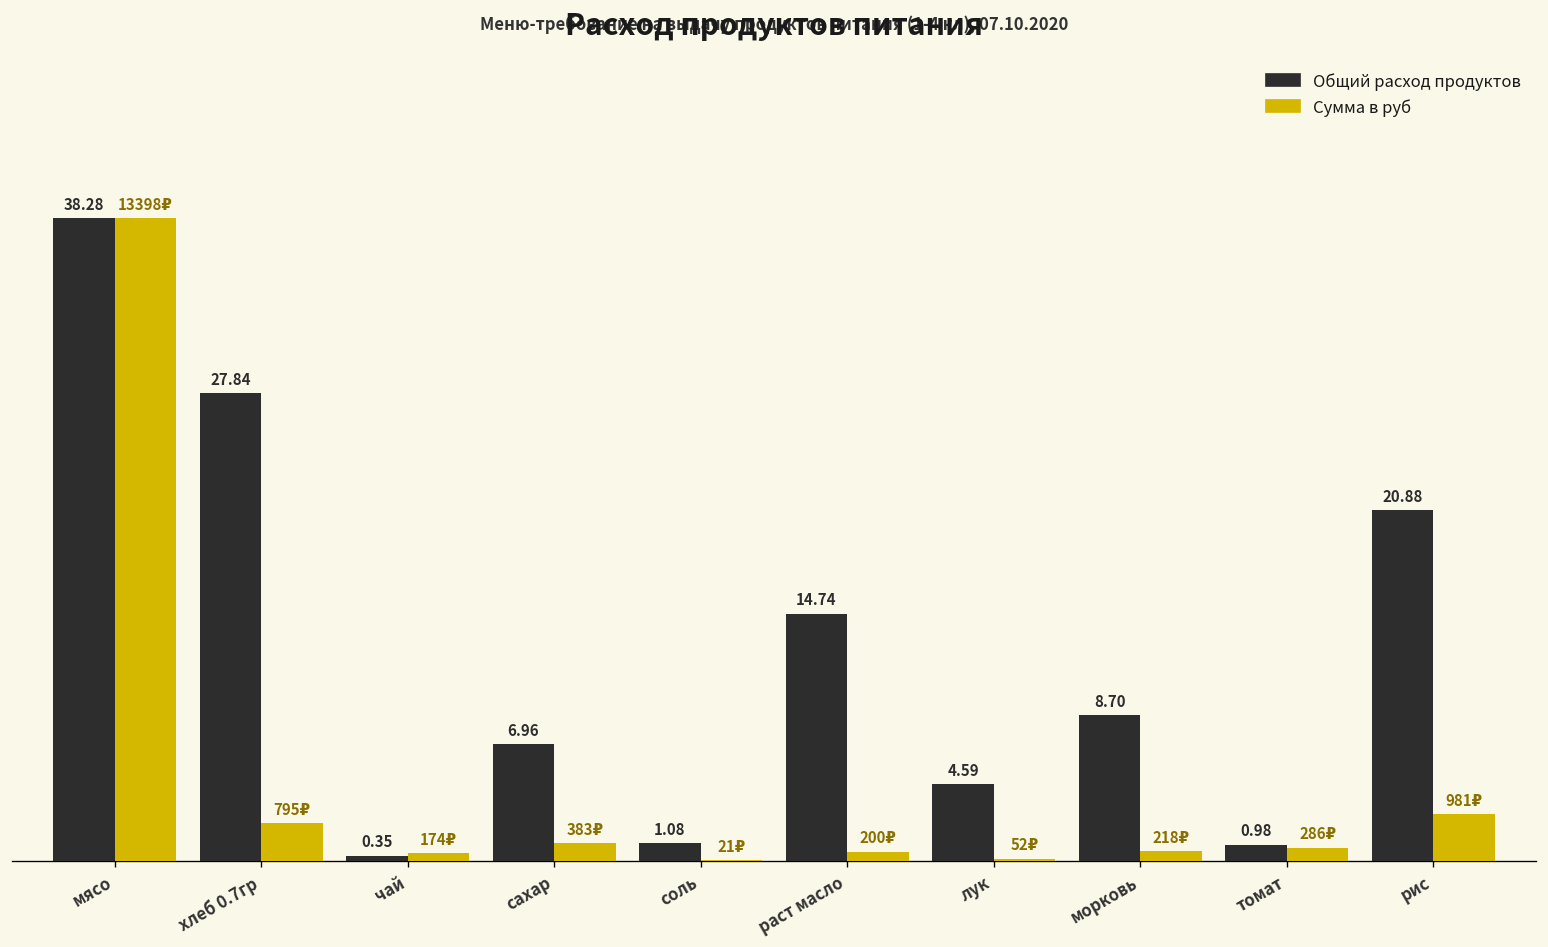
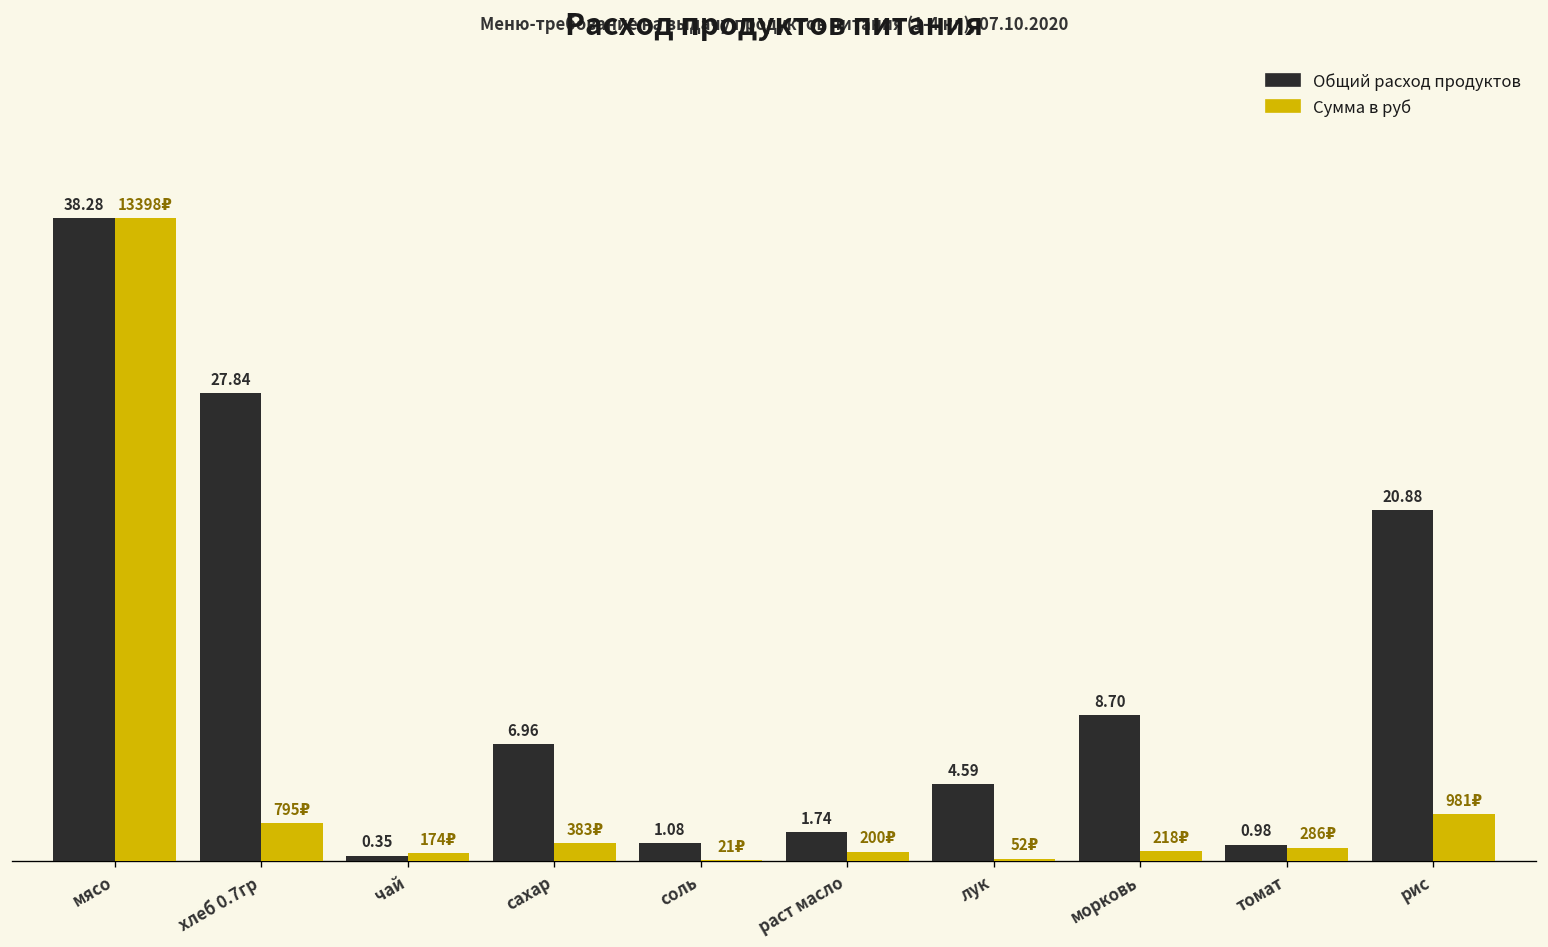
  {
    "Общий расход продуктов": {
      "мясо": 38.28,
      "хлеб 0.7гр": 27.84,
      "чай": 0.35,
      "сахар": 6.96,
      "соль": 1.08,
-     "раст масло": 14.74,
+     "раст масло": 1.74,
      "лук": 4.59,
      "морковь": 8.70,
      "томат": 0.98,
      "рис": 20.88
    }
  }
